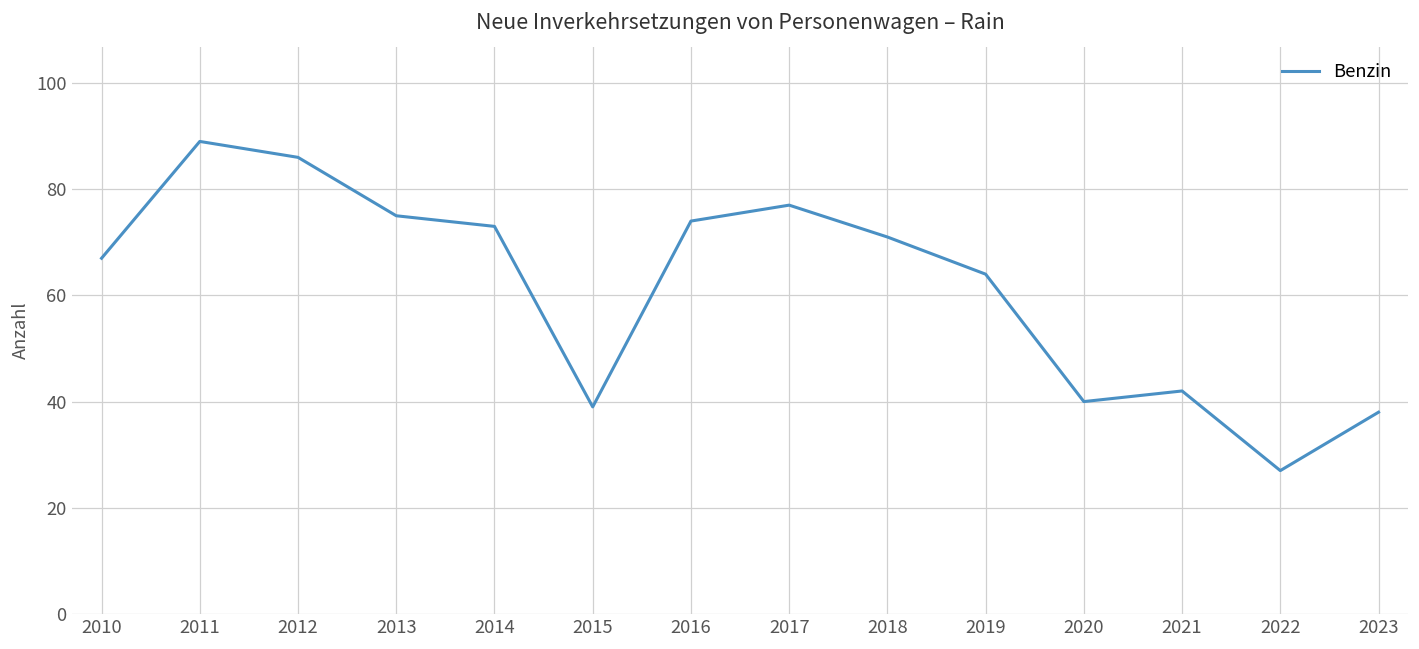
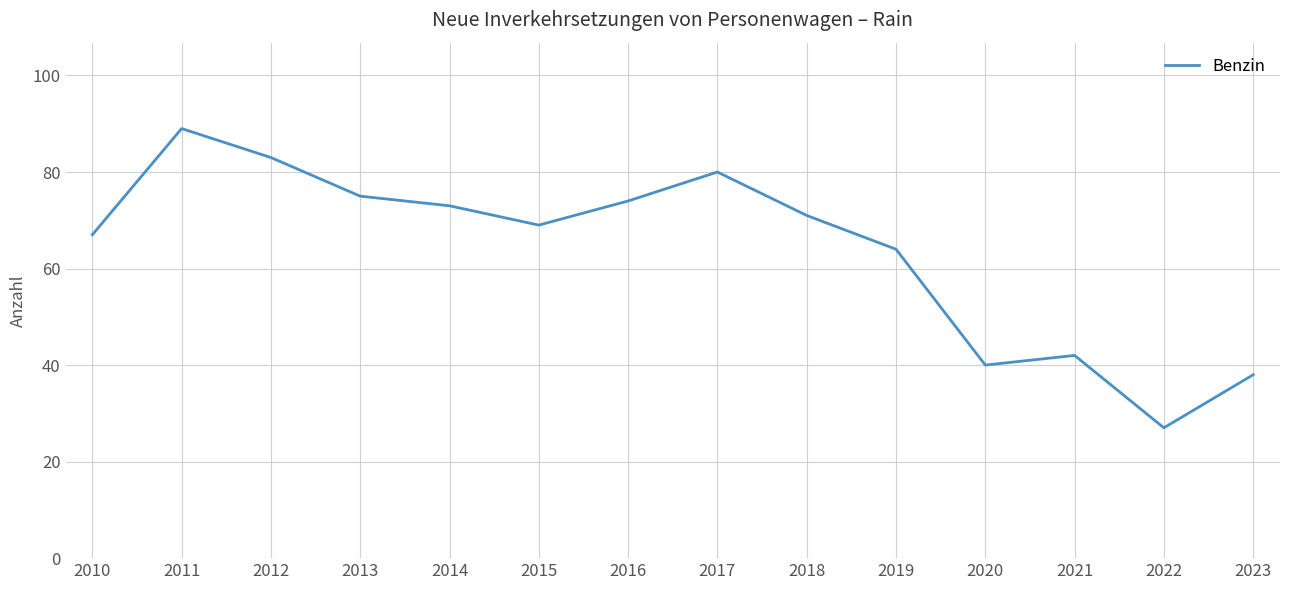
  {
    "2010": 67,
    "2011": 89,
-   "2012": 86,
+   "2012": 83,
    "2013": 75,
    "2014": 73,
-   "2015": 39,
+   "2015": 69,
    "2016": 74,
-   "2017": 77,
+   "2017": 80,
    "2018": 71,
    "2019": 64,
    "2020": 40,
    "2021": 42,
    "2022": 27,
    "2023": 38
  }
